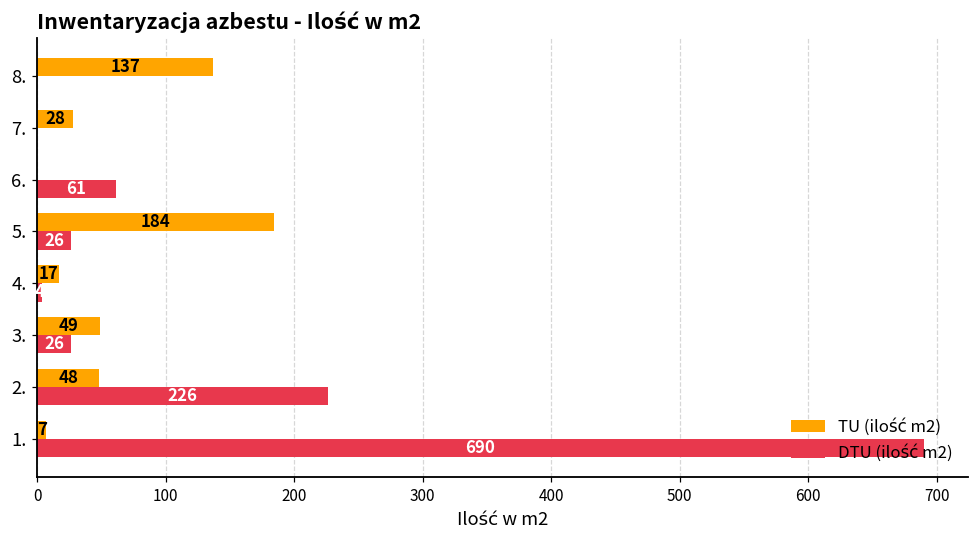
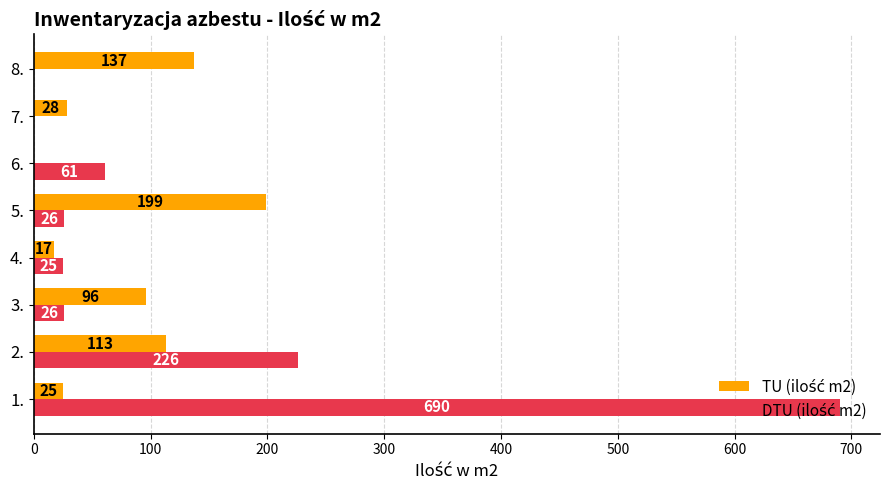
  {
    "TU (ilość m2)": {
      "8.": 137,
      "7.": 28,
-     "5.": 184,
+     "5.": 199,
      "4.": 17,
-     "3.": 49,
-     "2.": 48,
-     "1.": 7
+     "3.": 96,
+     "2.": 113,
+     "1.": 25
    },
    "DTU (ilość m2)": {
      "8.": 0,
      "7.": 0,
-     "4.": 4
+     "4.": 25
    }
  }
